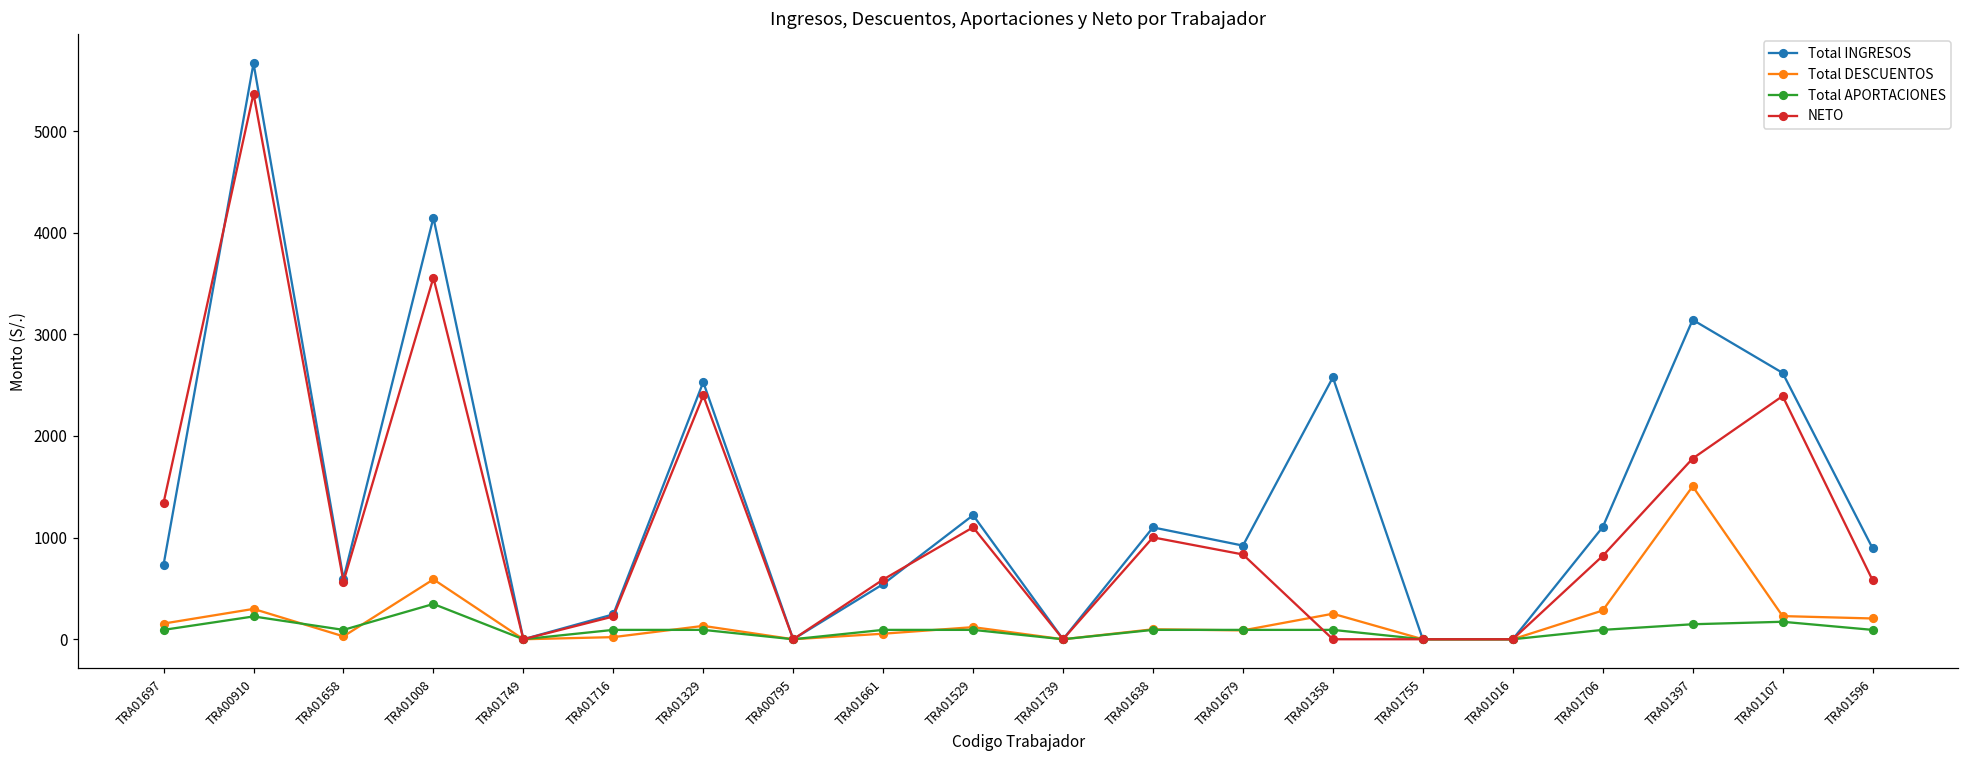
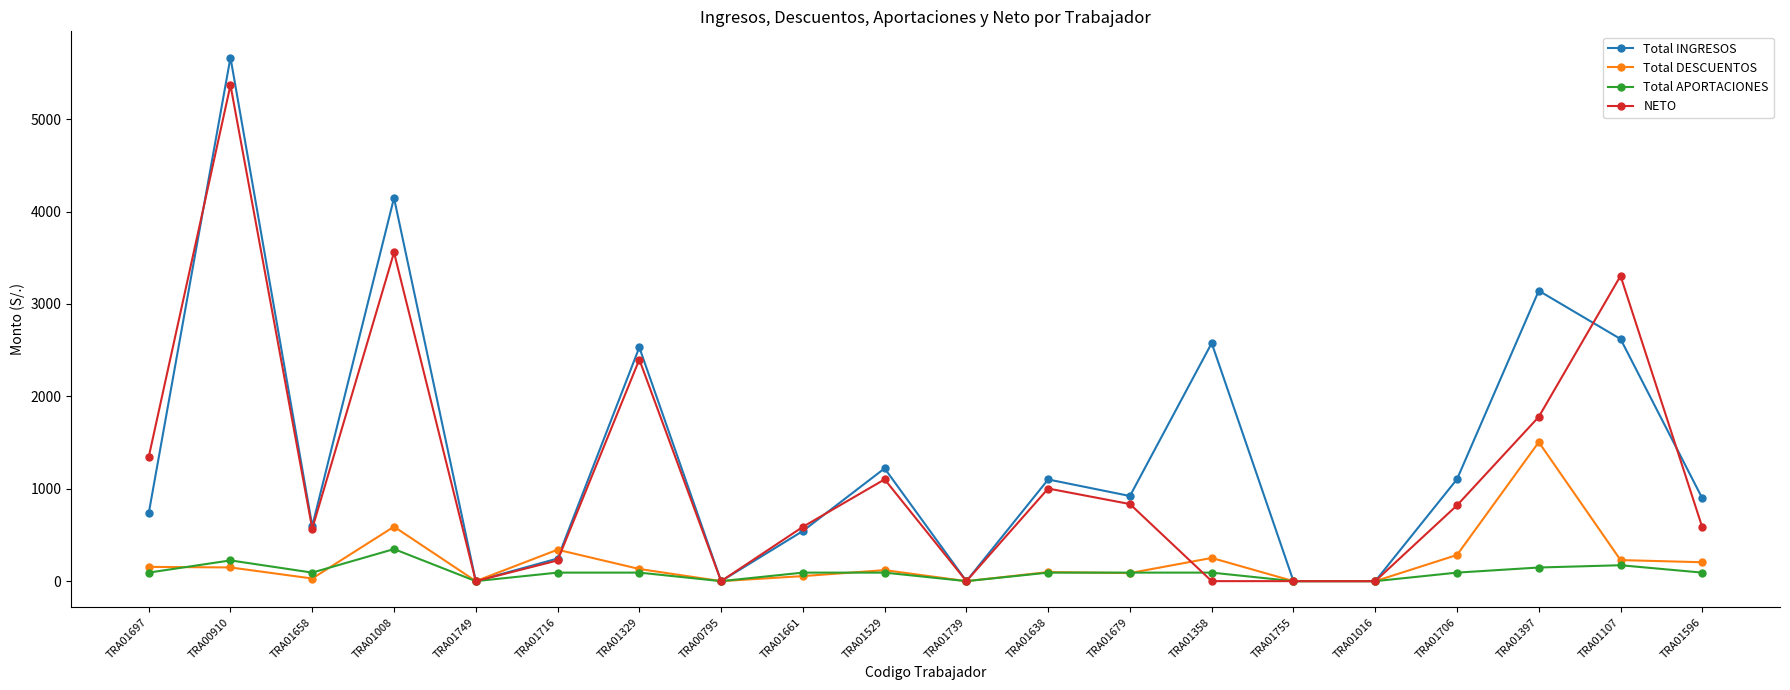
  {
    "Total INGRESOS": {
      "TRA01697": 700,
      "TRA00910": 5700,
      "TRA01658": 600,
      "TRA01008": 4100,
      "TRA01329": 2500,
      "TRA01661": 500,
      "TRA01529": 1200,
      "TRA01638": 1100,
      "TRA01679": 900,
      "TRA01358": 2600,
      "TRA01706": 1100,
      "TRA01397": 3100,
      "TRA01107": 2600,
      "TRA01596": 900
    },
    "Total DESCUENTOS": {
      "TRA01697": 200,
-     "TRA00910": 300,
+     "TRA00910": 100,
      "TRA01658": 0,
      "TRA01008": 600,
-     "TRA01716": 0,
+     "TRA01716": 300,
      "TRA01329": 100,
      "TRA01661": 100,
      "TRA01358": 300,
      "TRA01706": 300,
      "TRA01397": 1500,
      "TRA01107": 200,
      "TRA01596": 200
    },
    "Total APORTACIONES": {
      "TRA01697": 100,
      "TRA00910": 200,
      "TRA01658": 100,
      "TRA01008": 300,
      "TRA01716": 100,
      "TRA01329": 100,
      "TRA01661": 100,
      "TRA01358": 100,
      "TRA01706": 100,
      "TRA01397": 100,
      "TRA01107": 200,
      "TRA01596": 100
    },
    "NETO": {
      "TRA01697": 1300,
      "TRA00910": 5400,
      "TRA01658": 600,
      "TRA01008": 3600,
      "TRA01329": 2400,
      "TRA01661": 600,
      "TRA01529": 1100,
      "TRA01638": 1000,
      "TRA01679": 800,
      "TRA01358": 0,
      "TRA01706": 800,
      "TRA01397": 1800,
-     "TRA01107": 2400,
+     "TRA01107": 3300,
      "TRA01596": 600
    }
  }
